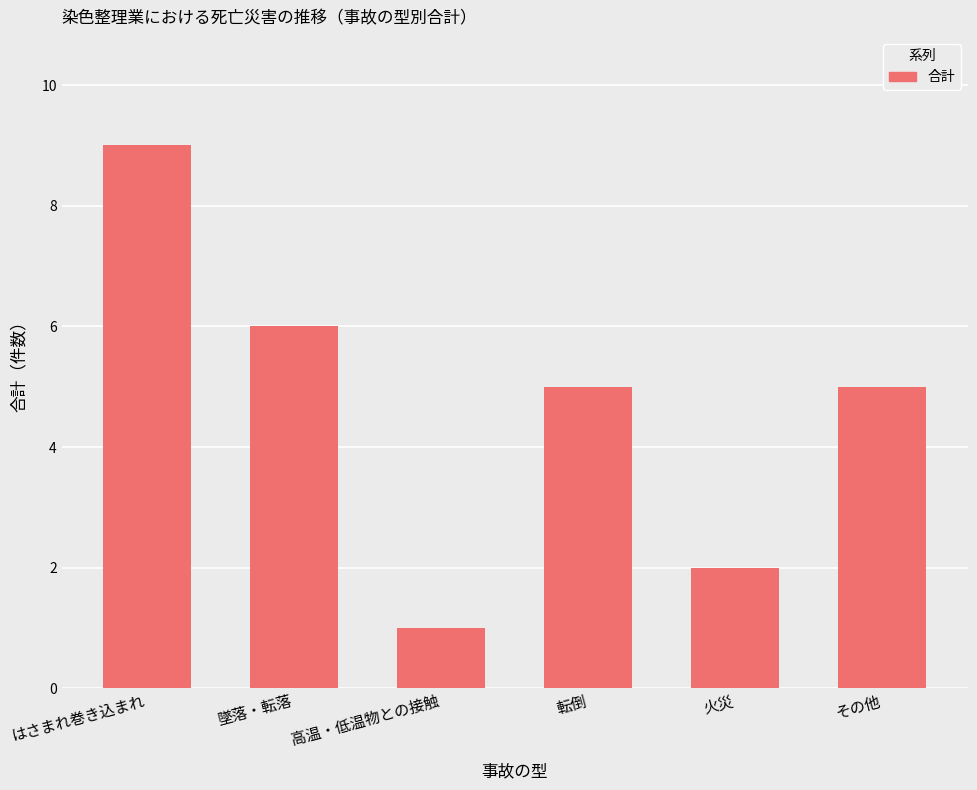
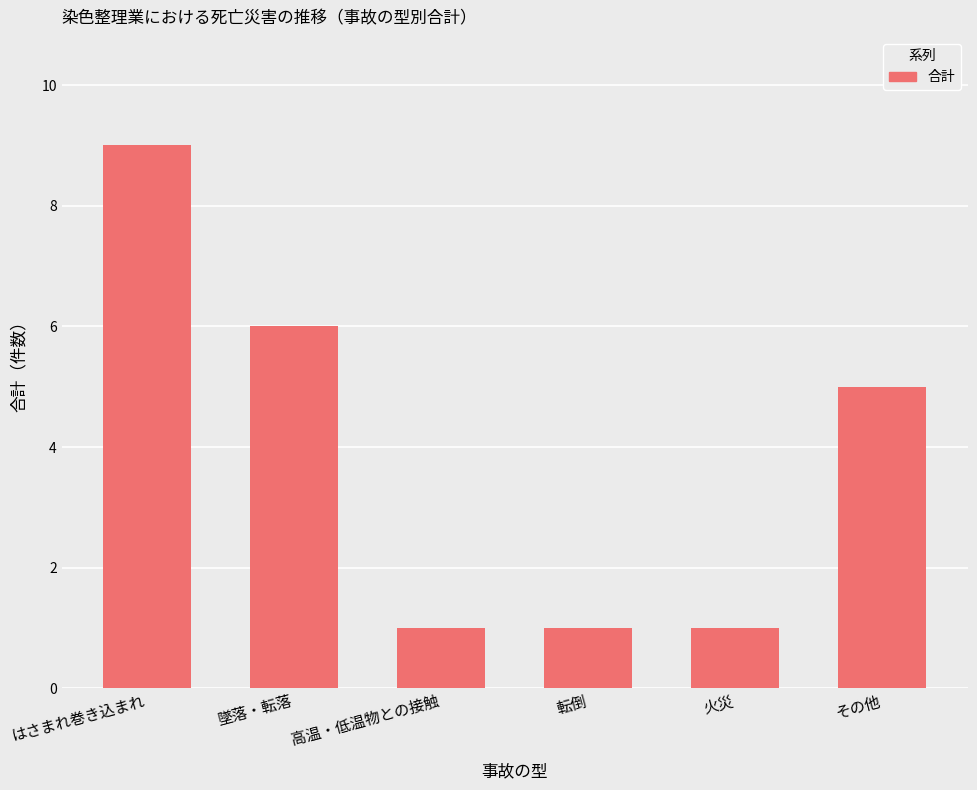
  {
    "はさまれ巻き込まれ": 9,
    "墜落・転落": 6,
    "高温・低温物との接触": 1,
-   "転倒": 5,
-   "火災": 2,
+   "転倒": 1,
+   "火災": 1,
    "その他": 5
  }
